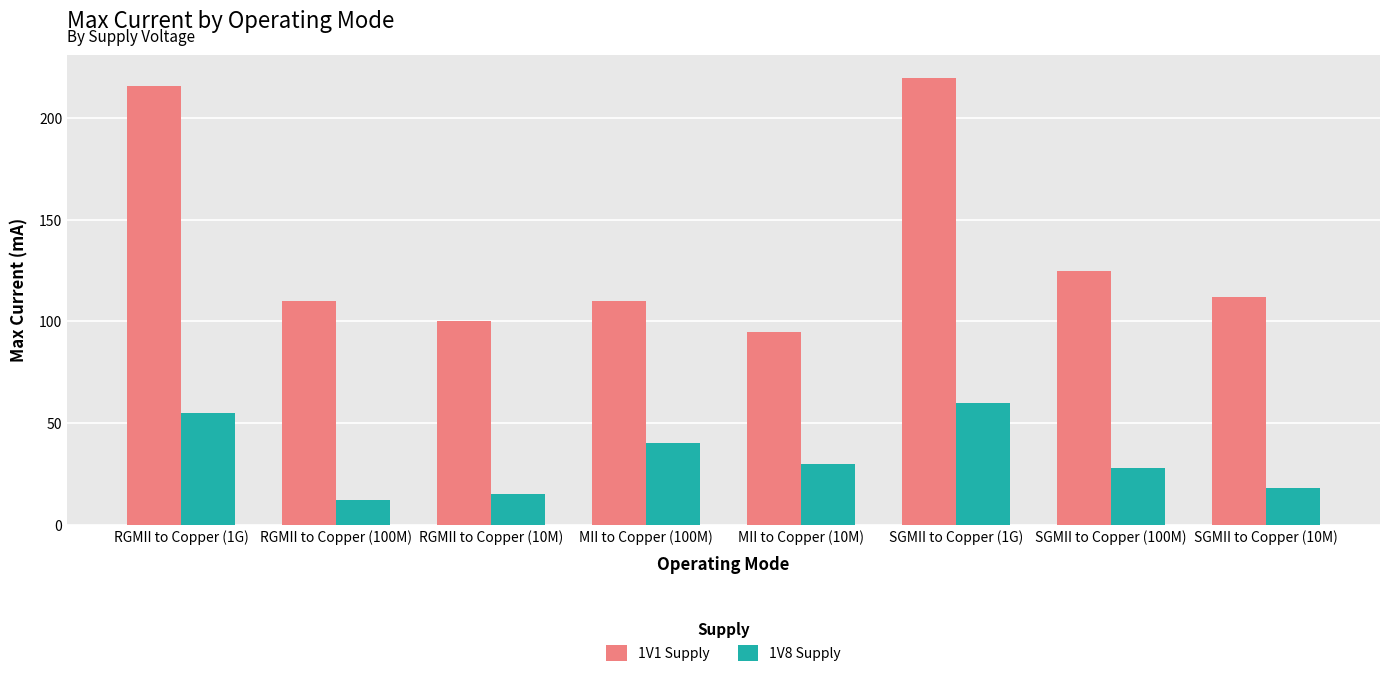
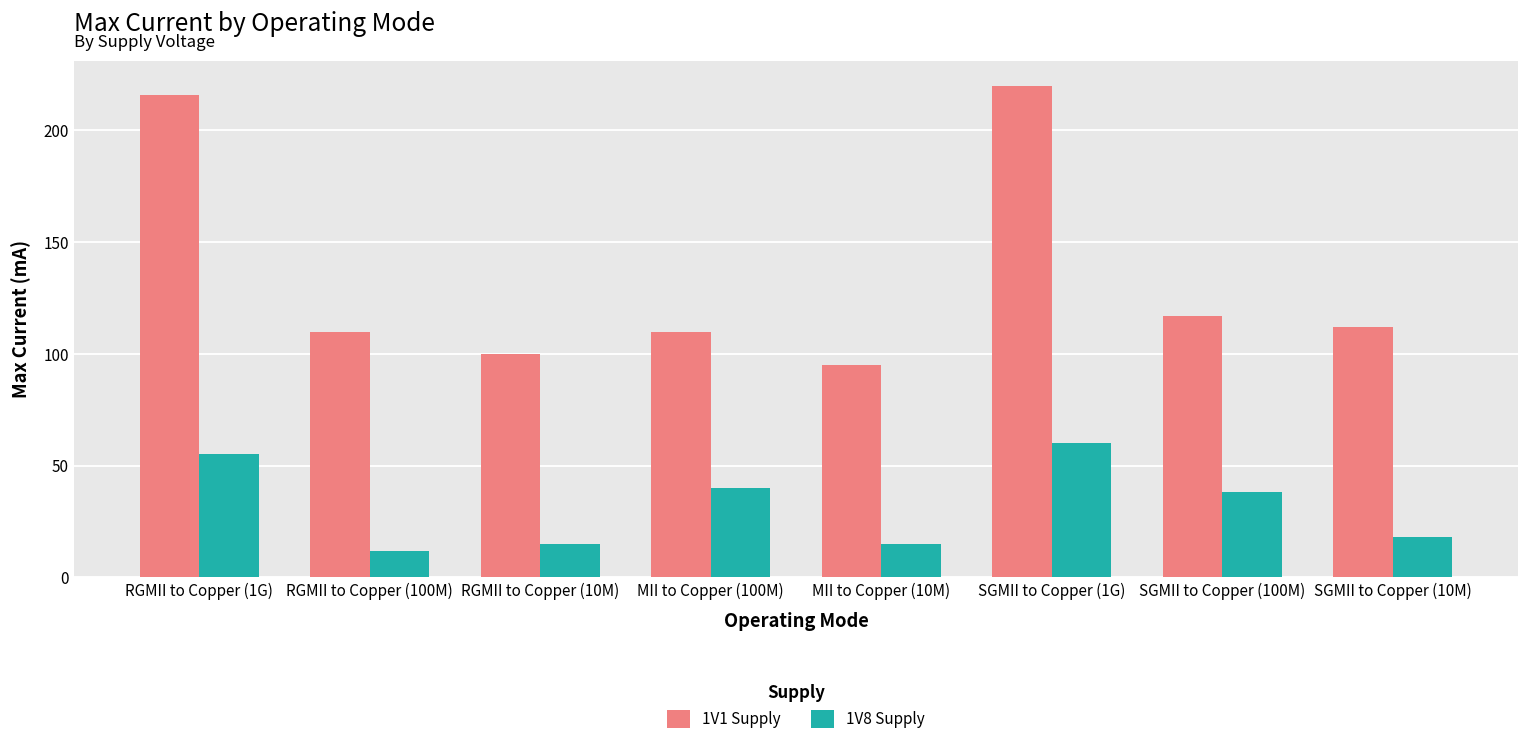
  {
    "1V1 Supply": {
      "RGMII to Copper (1G)": 216,
      "RGMII to Copper (100M)": 110,
      "RGMII to Copper (10M)": 100,
      "MII to Copper (100M)": 110,
      "MII to Copper (10M)": 95,
      "SGMII to Copper (1G)": 220,
-     "SGMII to Copper (100M)": 125,
+     "SGMII to Copper (100M)": 117,
      "SGMII to Copper (10M)": 112
    },
    "1V8 Supply": {
      "RGMII to Copper (1G)": 55,
      "RGMII to Copper (100M)": 12,
      "RGMII to Copper (10M)": 15,
      "MII to Copper (100M)": 40,
-     "MII to Copper (10M)": 30,
+     "MII to Copper (10M)": 15,
      "SGMII to Copper (1G)": 60,
-     "SGMII to Copper (100M)": 28,
+     "SGMII to Copper (100M)": 38,
      "SGMII to Copper (10M)": 18
    }
  }
